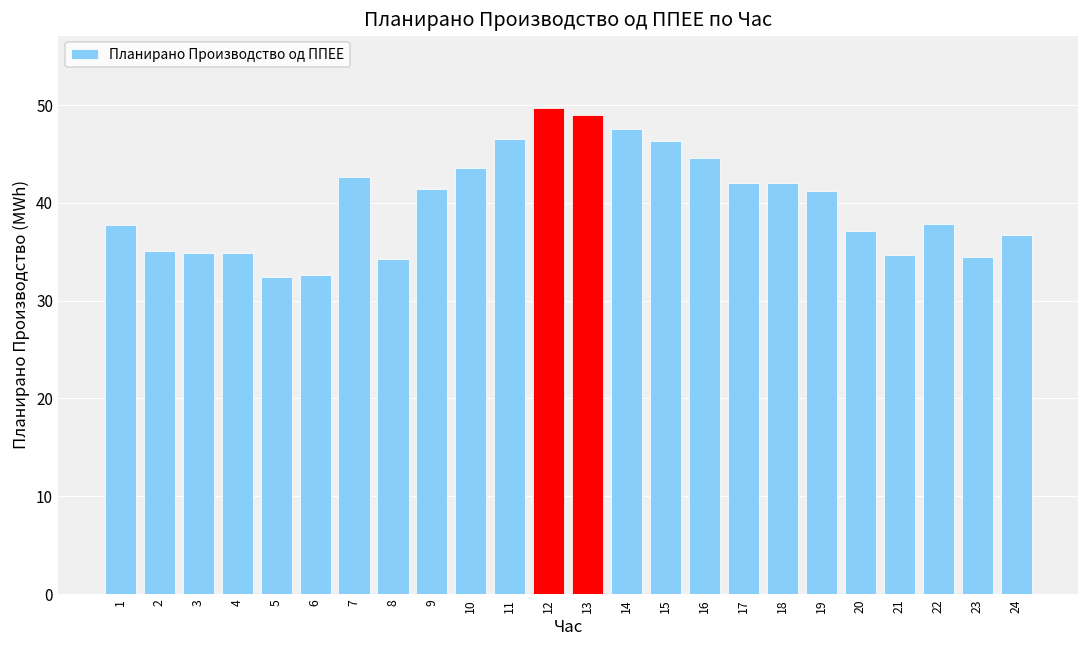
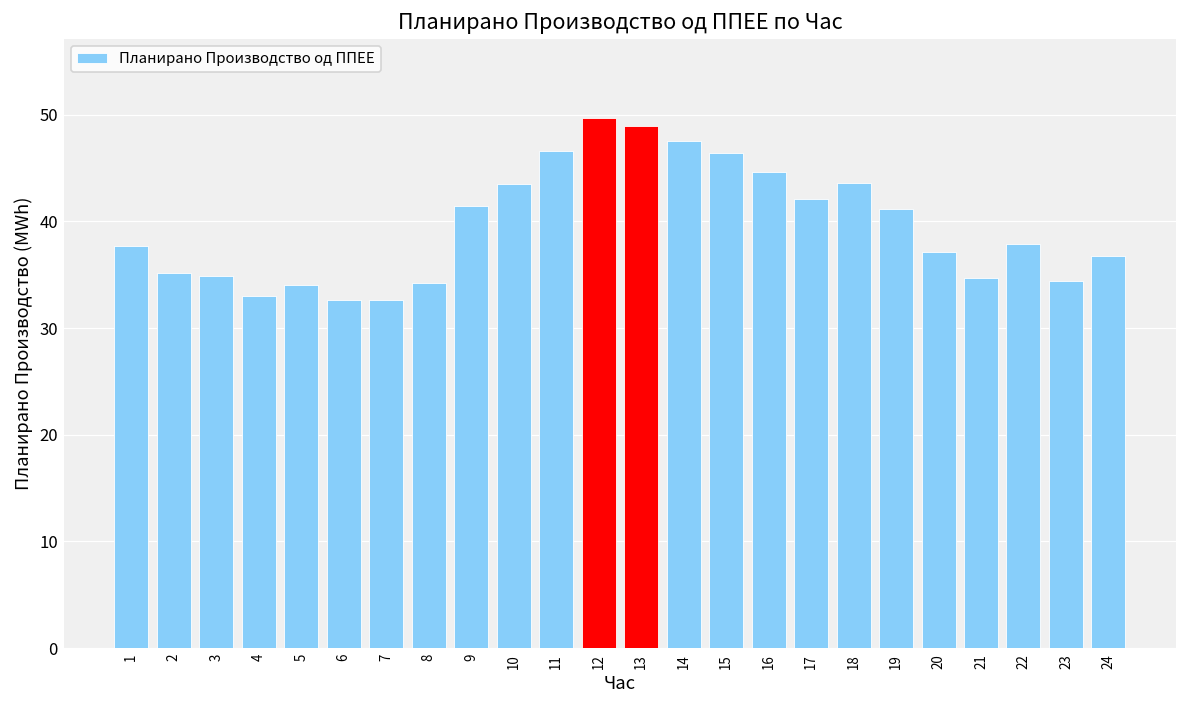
  {
    "1": 38,
    "2": 35,
    "3": 35,
-   "4": 35,
-   "5": 32,
+   "4": 33,
+   "5": 34,
    "6": 33,
-   "7": 43,
+   "7": 33,
    "8": 34,
    "9": 41,
    "10": 44,
    "11": 47,
    "12": 50,
    "13": 49,
    "14": 48,
    "15": 46,
    "16": 45,
    "17": 42,
-   "18": 42,
+   "18": 44,
    "19": 41,
    "20": 37,
    "21": 35,
    "22": 38,
    "23": 34,
    "24": 37
  }
